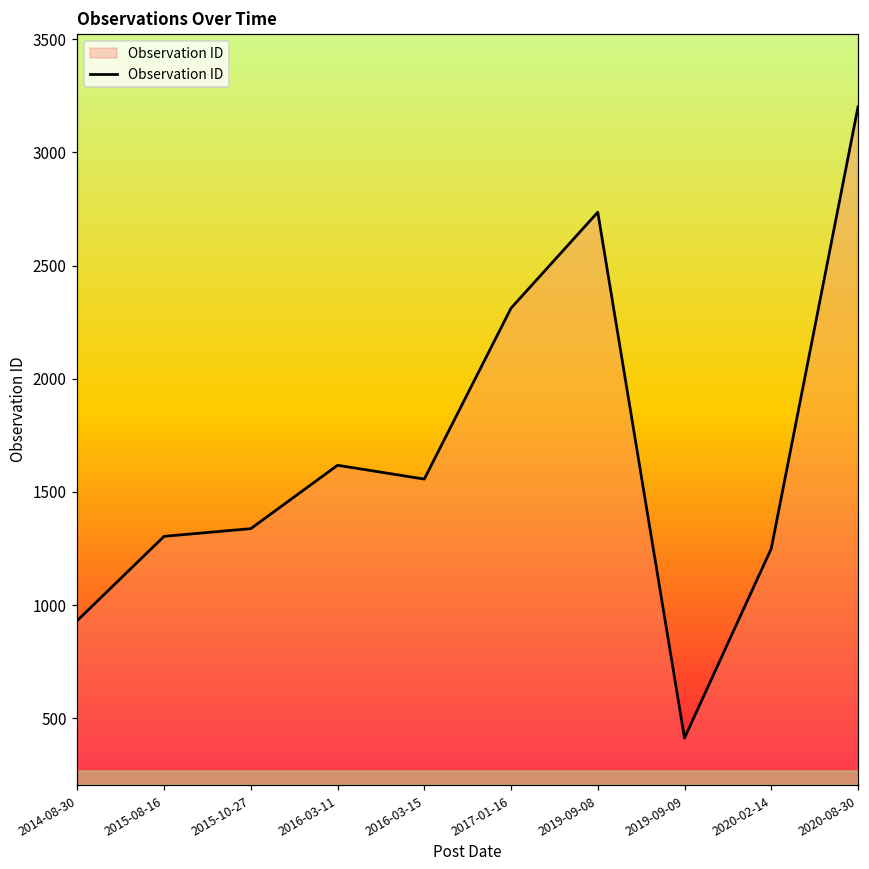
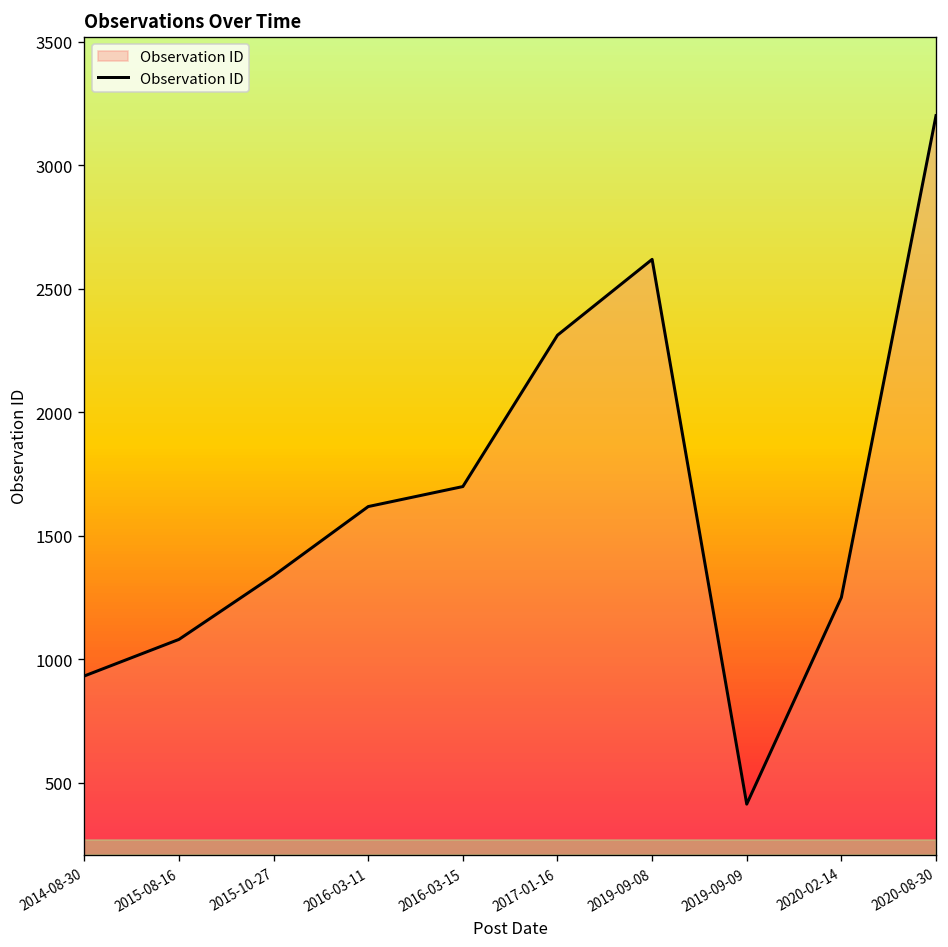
  {
    "2014-08-30": 930,
-   "2015-08-16": 1300,
+   "2015-08-16": 1080,
    "2015-10-27": 1340,
    "2016-03-11": 1620,
-   "2016-03-15": 1560,
+   "2016-03-15": 1700,
    "2017-01-16": 2310,
-   "2019-09-08": 2740,
+   "2019-09-08": 2620,
    "2019-09-09": 410,
    "2020-02-14": 1250,
    "2020-08-30": 3200
  }
